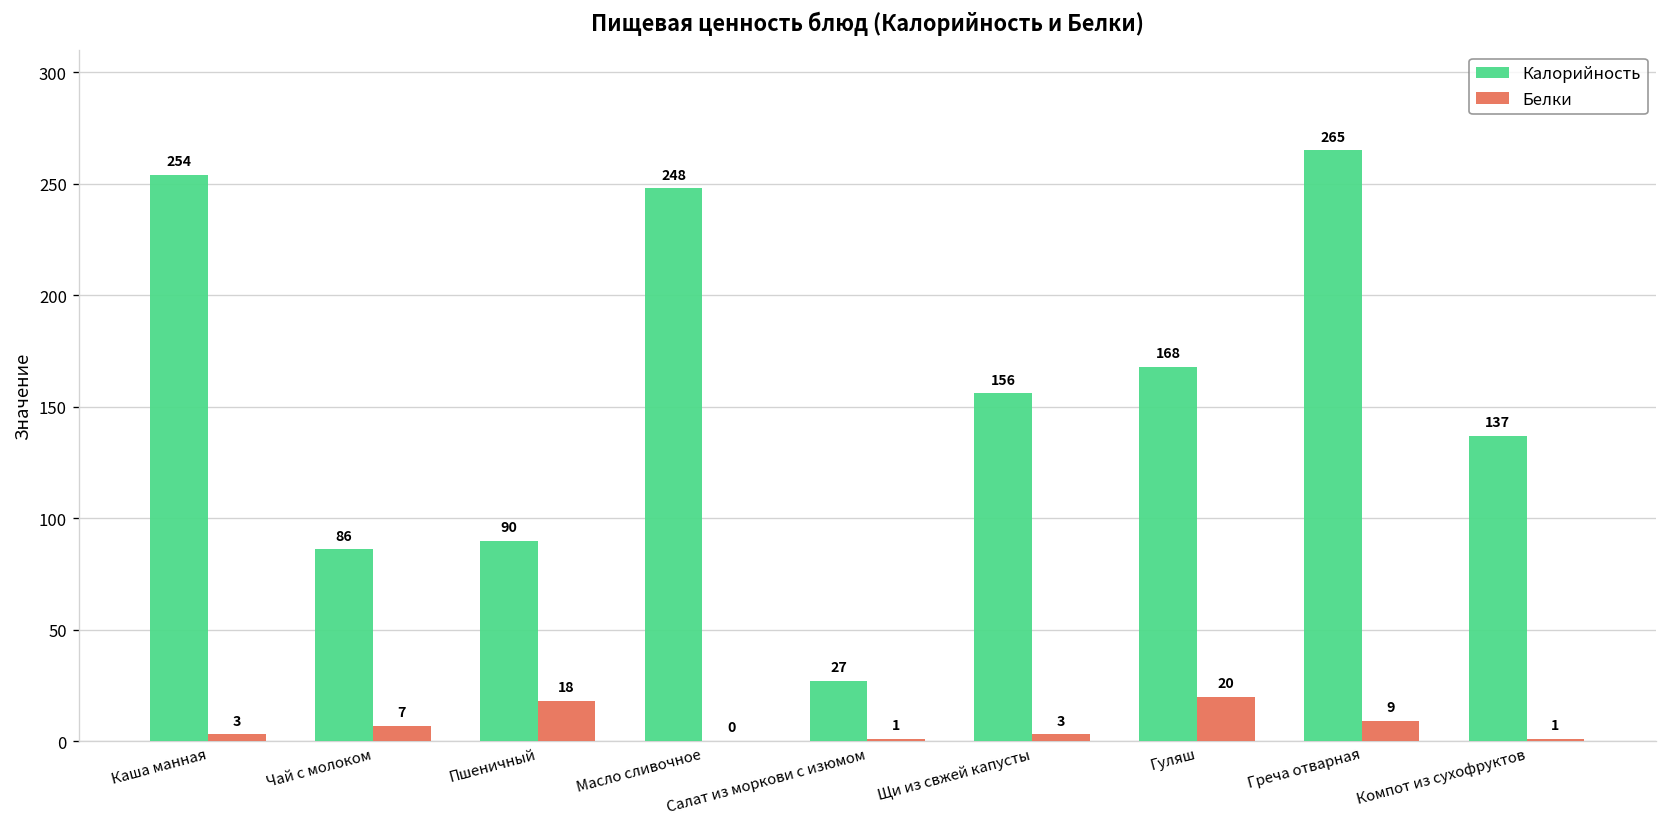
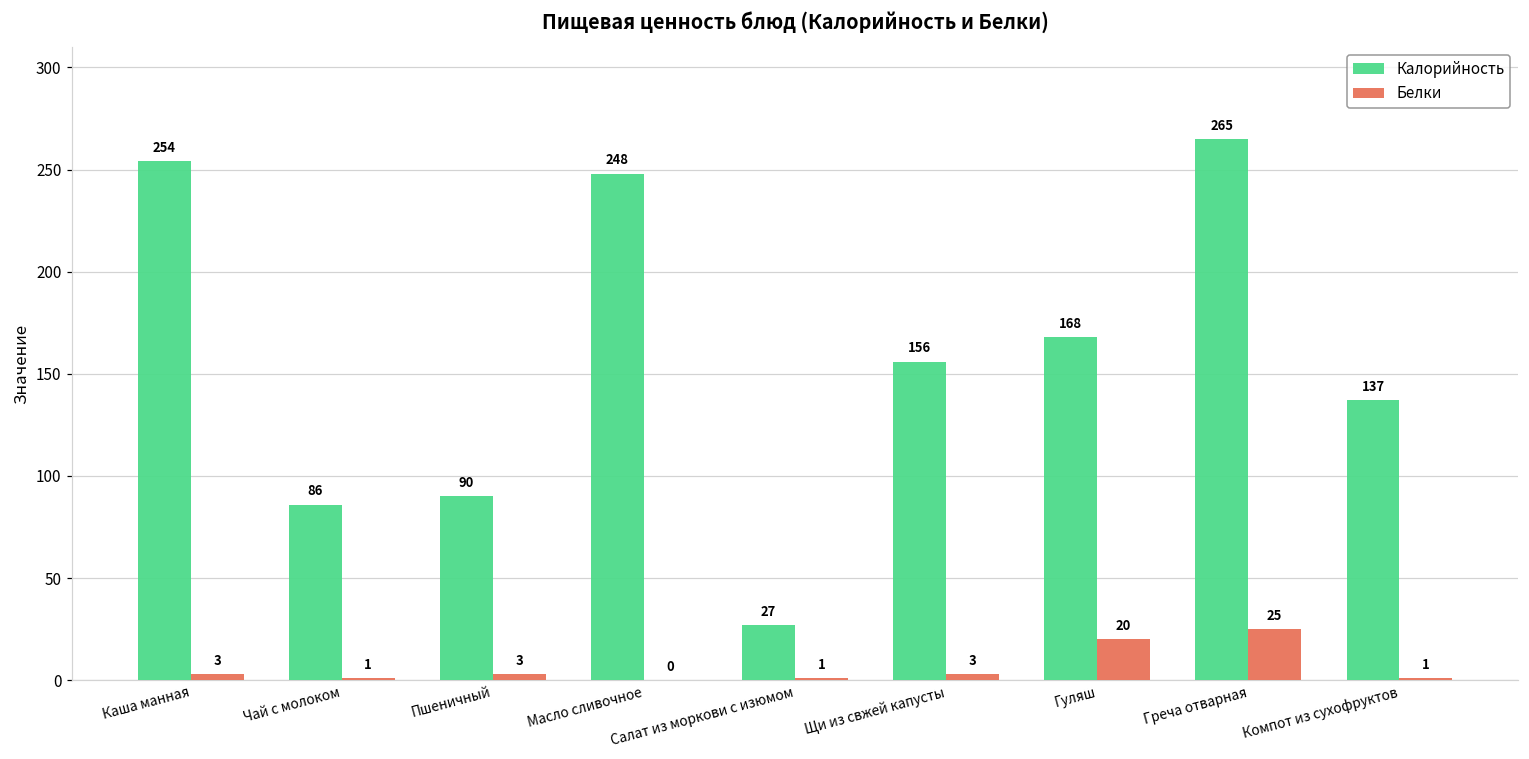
  {
    "Калорийность": {
      "Каша манная": 254,
      "Чай с молоком": 86,
      "Пшеничный": 90,
      "Масло сливочное": 248,
      "Салат из моркови с изюмом": 27,
      "Щи из свжей капусты": 156,
      "Гуляш": 168,
      "Греча отварная": 265,
      "Компот из сухофруктов": 137
    },
    "Белки": {
      "Каша манная": 3,
-     "Чай с молоком": 7,
-     "Пшеничный": 18,
+     "Чай с молоком": 1,
+     "Пшеничный": 3,
      "Масло сливочное": 0,
      "Салат из моркови с изюмом": 1,
      "Щи из свжей капусты": 3,
      "Гуляш": 20,
-     "Греча отварная": 9,
+     "Греча отварная": 25,
      "Компот из сухофруктов": 1
    }
  }
